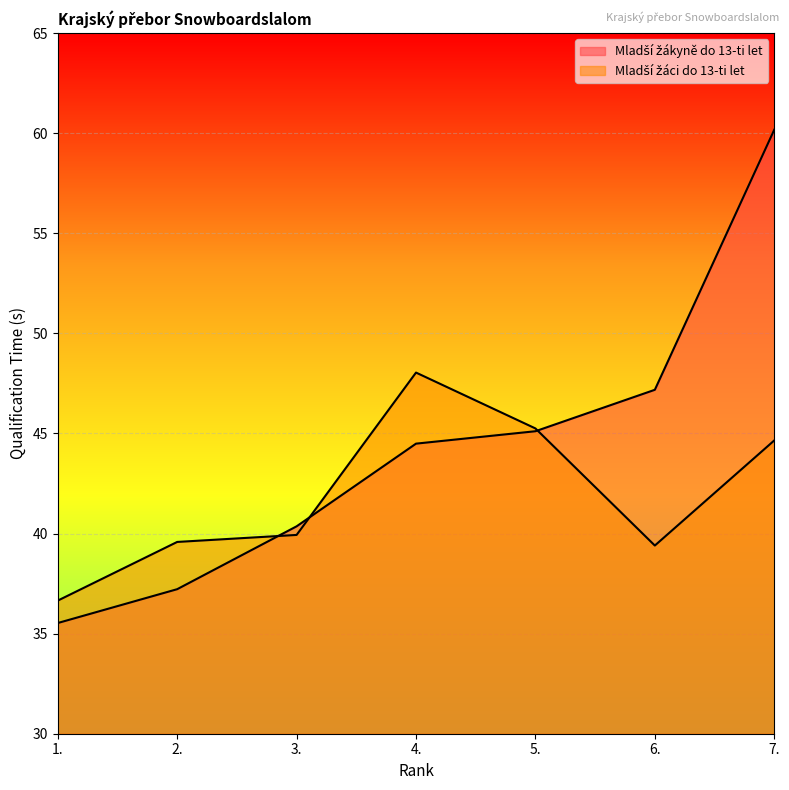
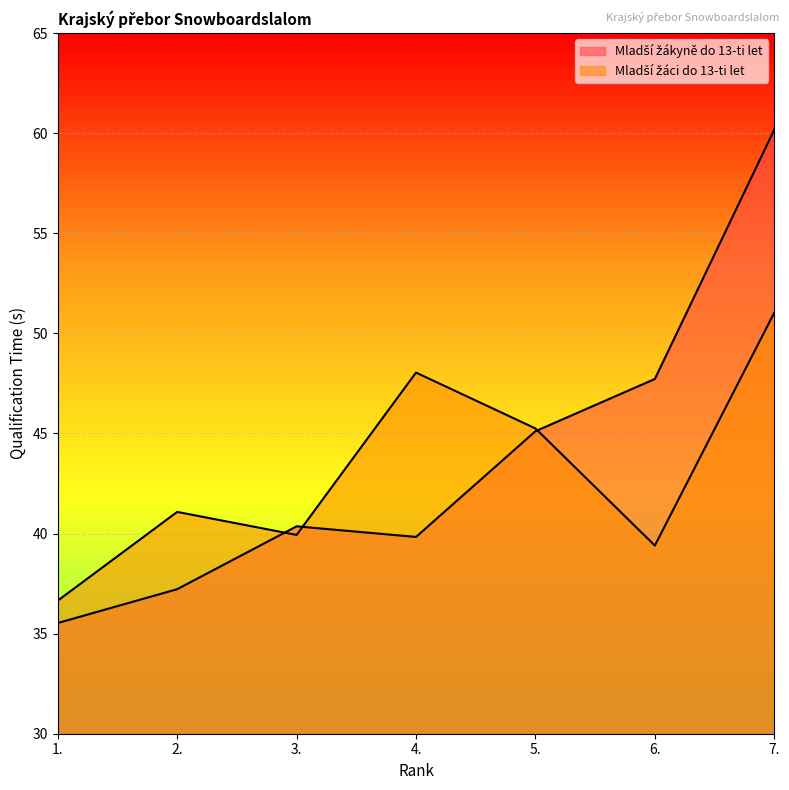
  {
    "Mladší žákyně do 13-ti let": {
      "1.": 35.5,
      "2.": 37.2,
      "3.": 40.4,
-     "4.": 44.5,
+     "4.": 39.8,
      "5.": 45.1,
-     "6.": 47.2,
+     "6.": 47.7,
      "7.": 60.2
    },
    "Mladší žáci do 13-ti let": {
      "1.": 36.7,
-     "2.": 39.6,
+     "2.": 41.1,
      "3.": 39.9,
      "4.": 48.0,
      "5.": 45.3,
      "6.": 39.4,
-     "7.": 44.7
+     "7.": 51.0
    }
  }
